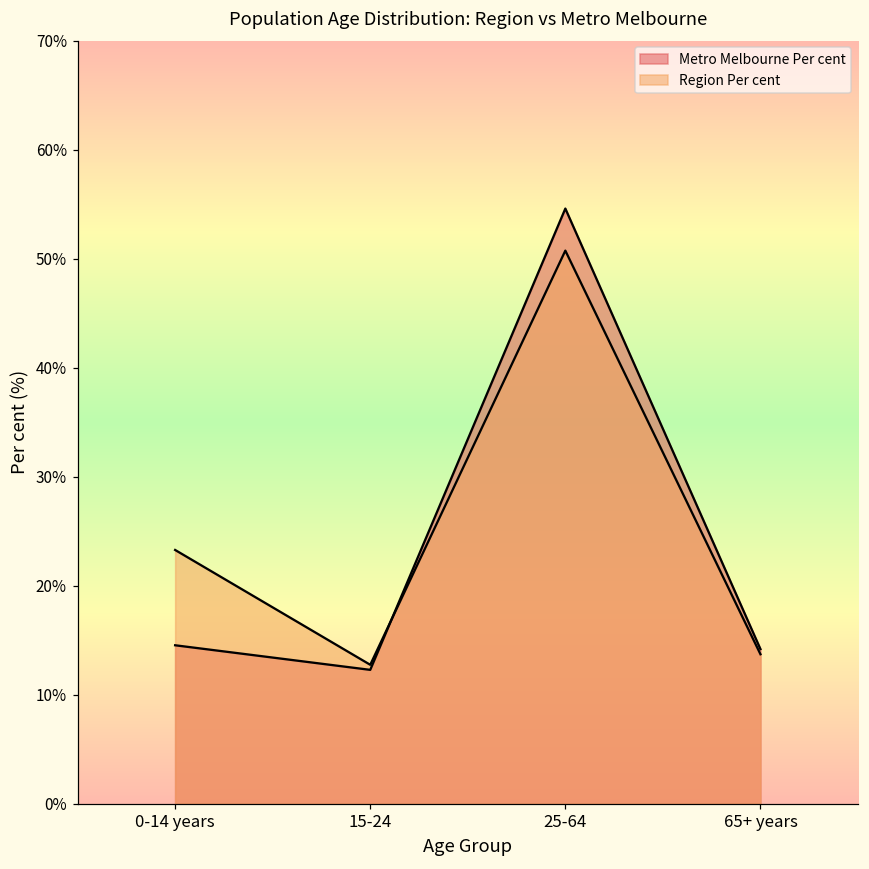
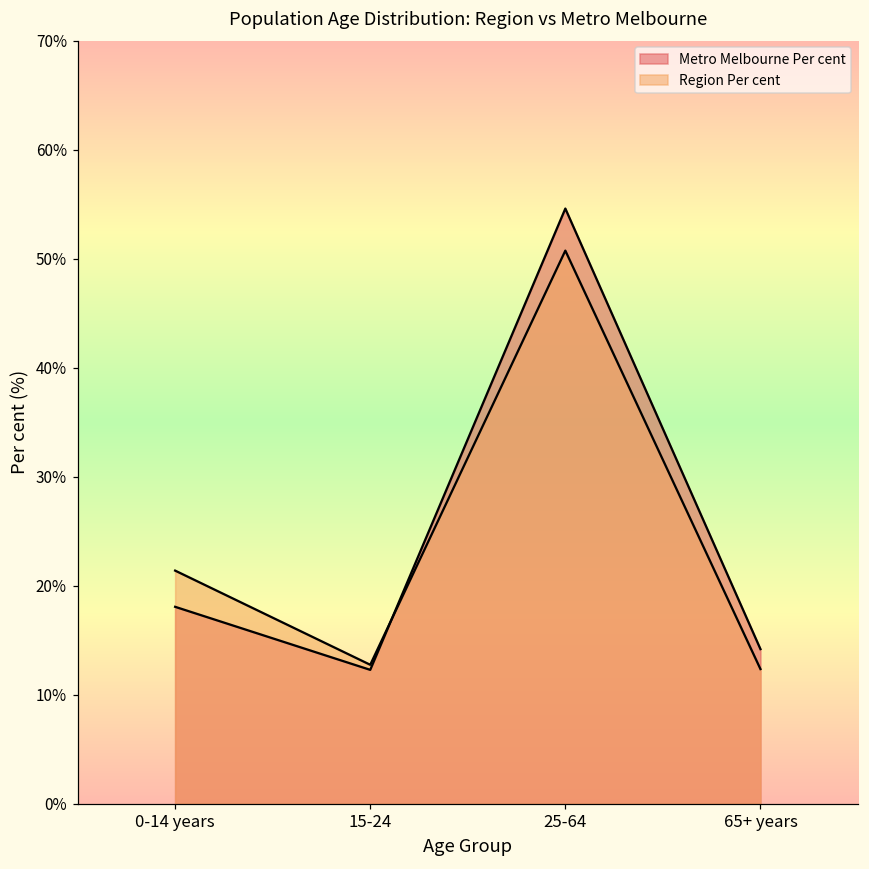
  {
    "Metro Melbourne Per cent": {
-     "0-14 years": "15%",
+     "0-14 years": "18%",
      "15-24": "12%",
      "25-64": "55%",
      "65+ years": "14%"
    },
    "Region Per cent": {
-     "0-14 years": "23%",
+     "0-14 years": "21%",
      "15-24": "13%",
      "25-64": "51%",
-     "65+ years": "14%"
+     "65+ years": "12%"
    }
  }
